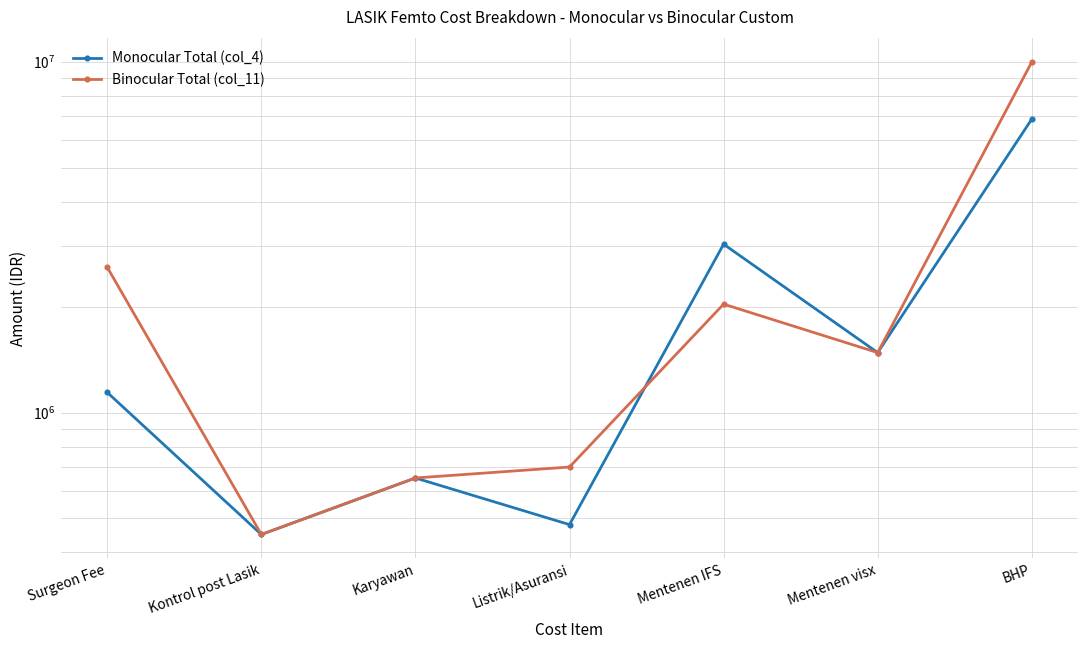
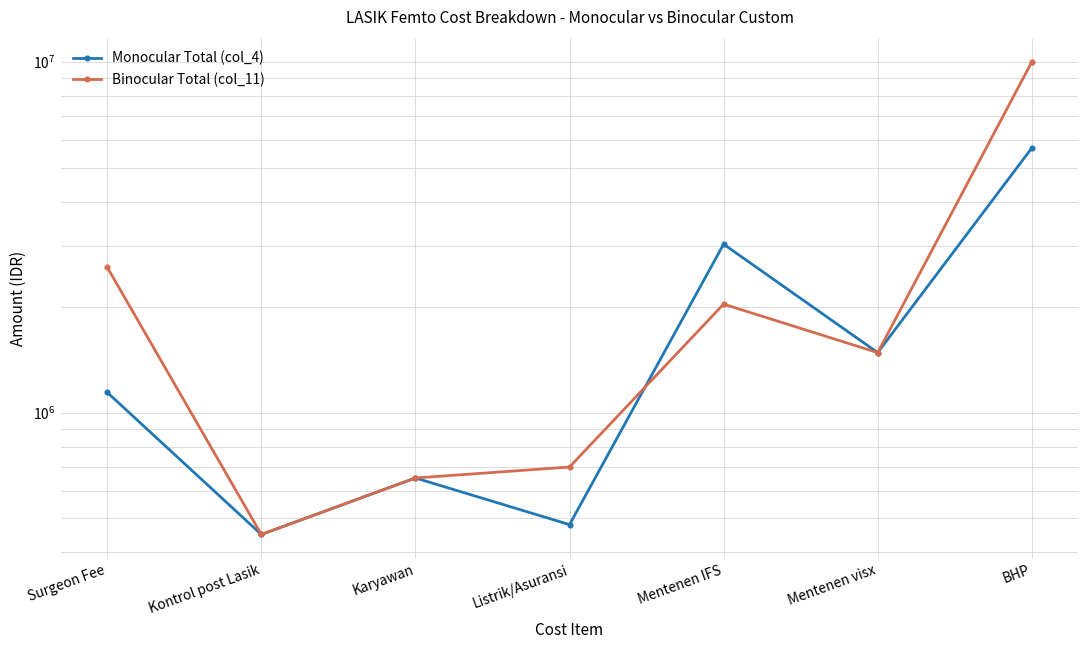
  {
    "Monocular Total (col_4)": {
      "Surgeon Fee": 1140000,
      "Listrik/Asuransi": 480000,
      "Mentenen IFS": 3000000,
-     "BHP": 6900000
+     "BHP": 5700000
    },
    "Binocular Total (col_11)": {
      "Surgeon Fee": 2600000,
      "Listrik/Asuransi": 700000,
      "Mentenen IFS": 2000000,
      "BHP": 10000000
    }
  }
